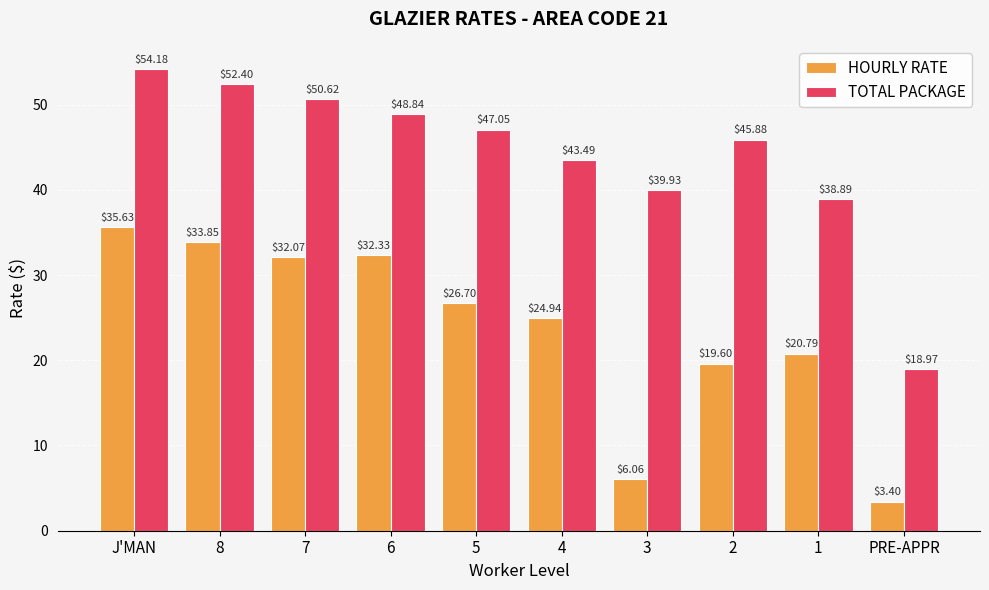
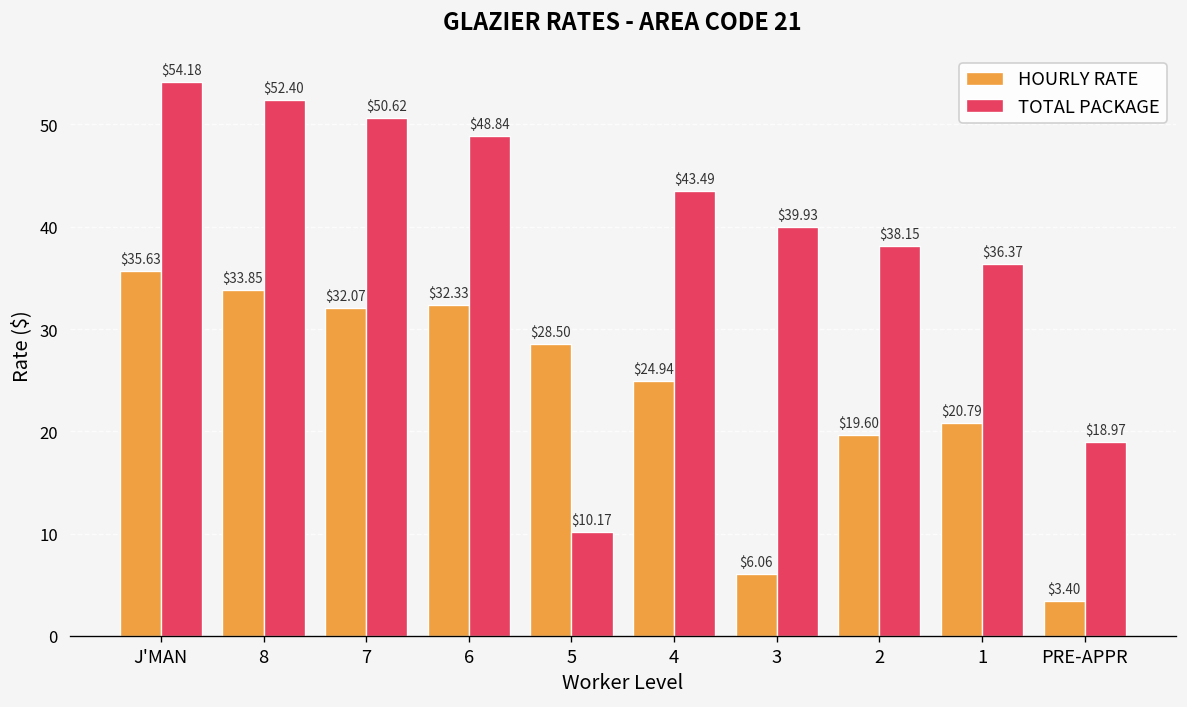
  {
    "HOURLY RATE": {
      "J'MAN": "$35.63",
      "8": "$33.85",
      "7": "$32.07",
      "6": "$32.33",
-     "5": "$26.70",
+     "5": "$28.50",
      "4": "$24.94",
      "3": "$6.06",
      "2": "$19.60",
      "1": "$20.79",
      "PRE-APPR": "$3.40"
    },
    "TOTAL PACKAGE": {
      "J'MAN": "$54.18",
      "8": "$52.40",
      "7": "$50.62",
      "6": "$48.84",
-     "5": "$47.05",
+     "5": "$10.17",
      "4": "$43.49",
      "3": "$39.93",
-     "2": "$45.88",
-     "1": "$38.89",
+     "2": "$38.15",
+     "1": "$36.37",
      "PRE-APPR": "$18.97"
    }
  }
